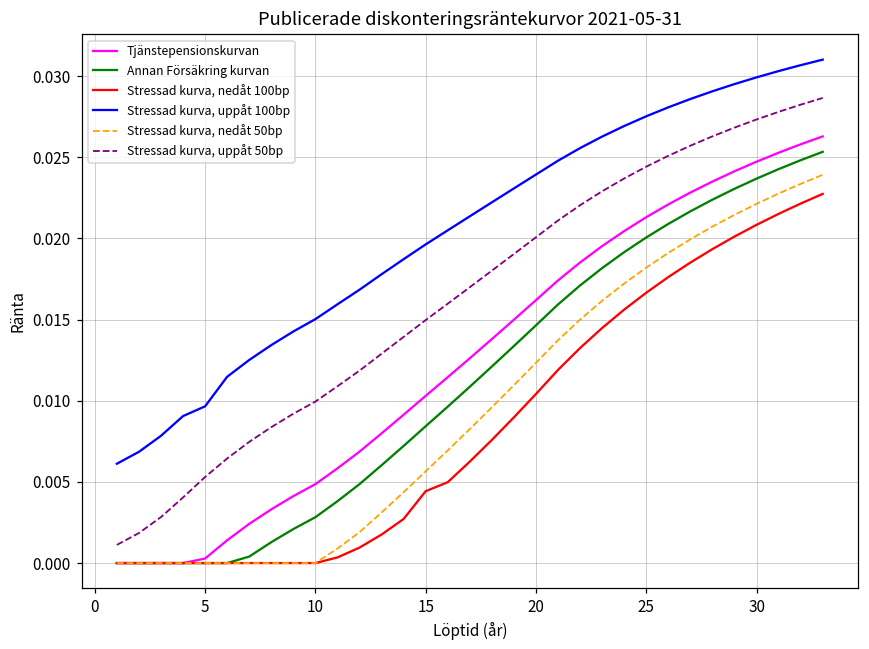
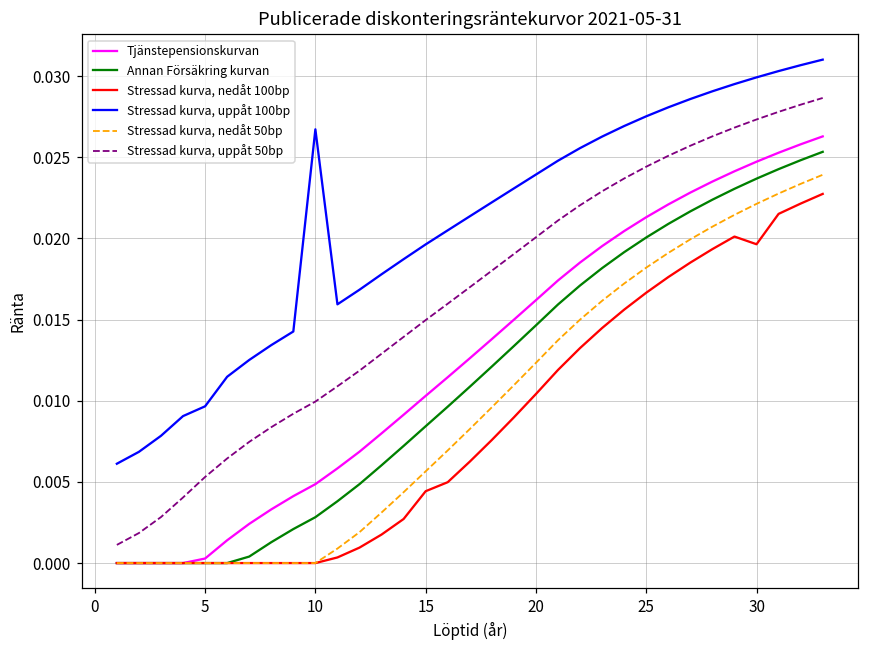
  {
    "Tjänstepensionskurvan": {
      "5": 0.0003,
      "10": 0.0049,
      "15": 0.0103,
      "20": 0.0162,
      "25": 0.0213,
      "30": 0.0247
    },
    "Annan Försäkring kurvan": {
      "10": 0.0028,
      "15": 0.0084,
      "20": 0.0146,
      "25": 0.0201,
      "30": 0.0237
    },
    "Stressad kurva, nedåt 100bp": {
      "15": 0.0044,
      "20": 0.0104,
      "25": 0.0167,
-     "30": 0.0208
+     "30": 0.0196
    },
    "Stressad kurva, uppåt 100bp": {
      "5": 0.0097,
-     "10": 0.0150,
+     "10": 0.0267,
      "15": 0.0196,
      "20": 0.0239,
      "25": 0.0275,
      "30": 0.0299
    },
    "Stressad kurva, nedåt 50bp": {
      "15": 0.0057,
      "20": 0.0123,
      "25": 0.0182,
      "30": 0.0221
    },
    "Stressad kurva, uppåt 50bp": {
      "5": 0.0053,
      "10": 0.0099,
      "15": 0.0150,
      "20": 0.0201,
      "25": 0.0244,
      "30": 0.0273
    }
  }
